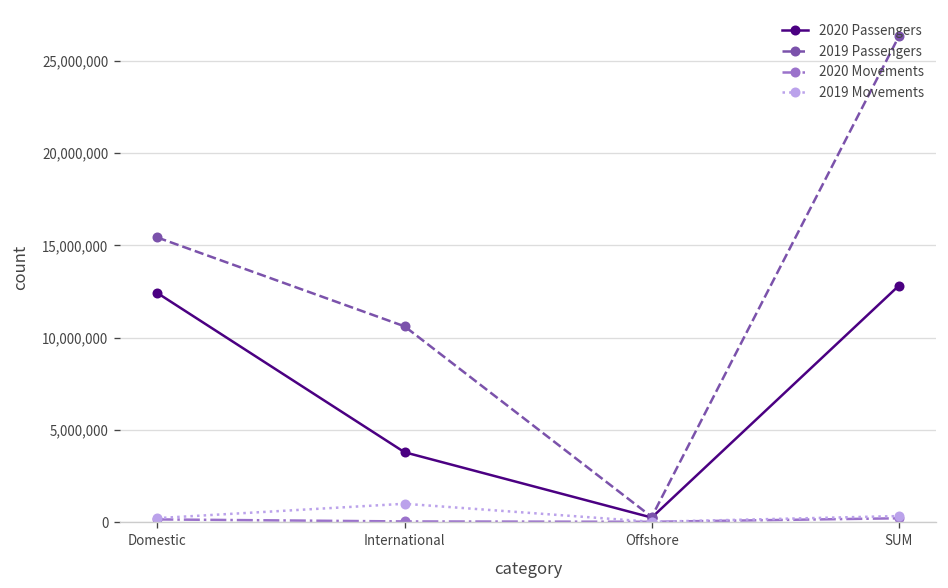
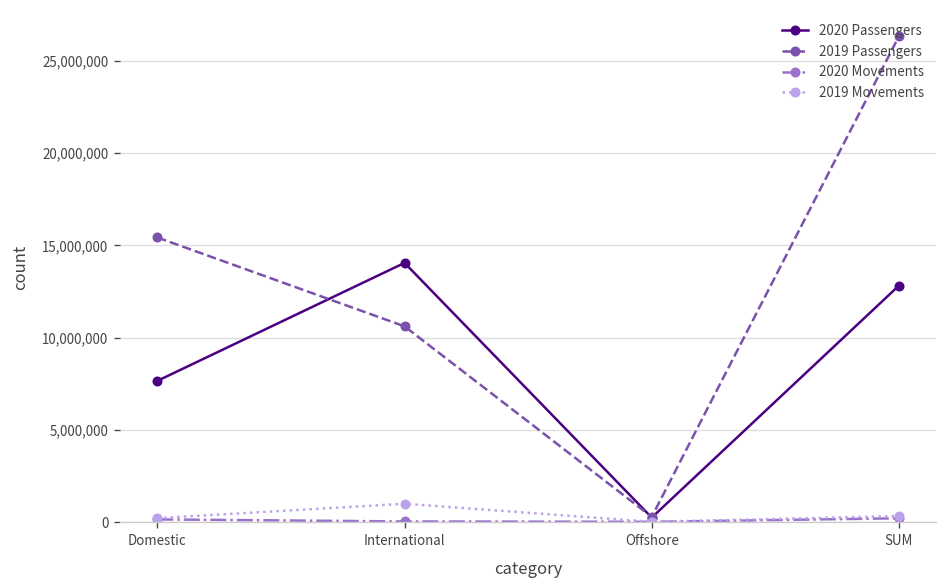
  {
    "2020 Passengers": {
-     "Domestic": "12,400,000",
-     "International": "3,800,000",
+     "Domestic": "7,700,000",
+     "International": "14,100,000",
      "SUM": "12,800,000"
    },
    "2019 Movements": {
      "International": "1,000,000"
    }
  }
